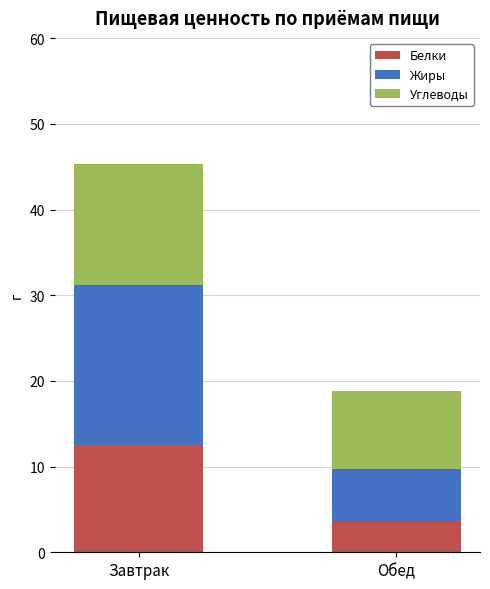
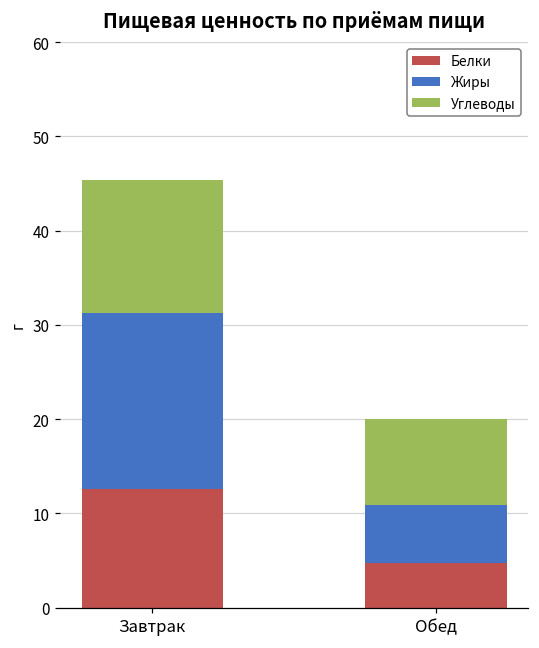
  {
    "Белки": {
      "Завтрак": 13,
-     "Обед": 4
+     "Обед": 5
    },
    "Жиры": {
      "Завтрак": 19,
      "Обед": 6
    },
    "Углеводы": {
      "Завтрак": 14,
      "Обед": 9
    }
  }
